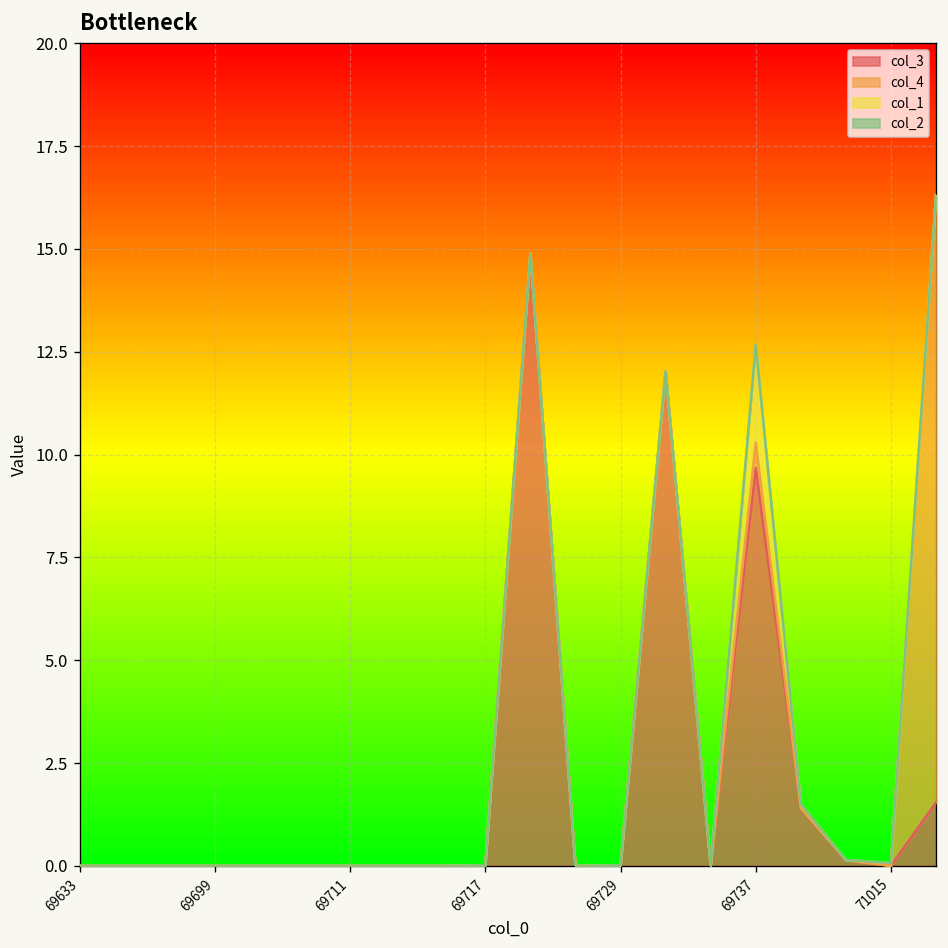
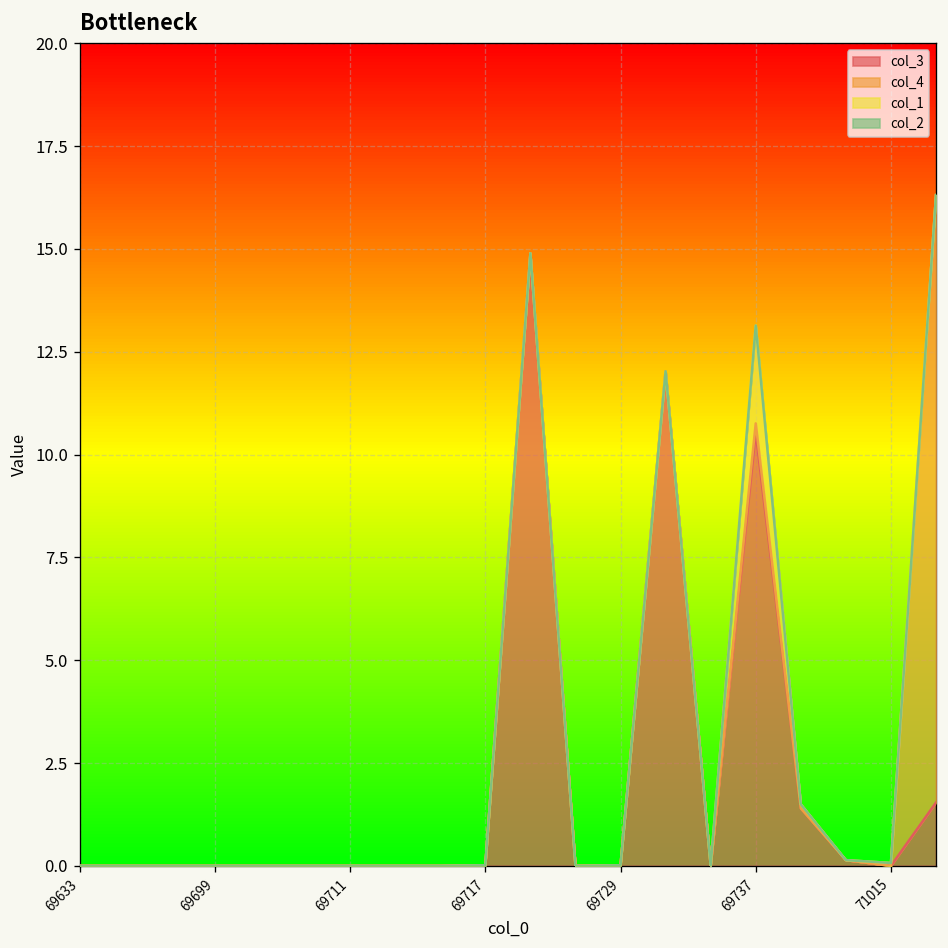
  {
    "col_3": {
-     "69737": 9.7
+     "69737": 10.5
    },
    "col_4": {
-     "69737": 0.6
+     "69737": 0.2
    }
  }
